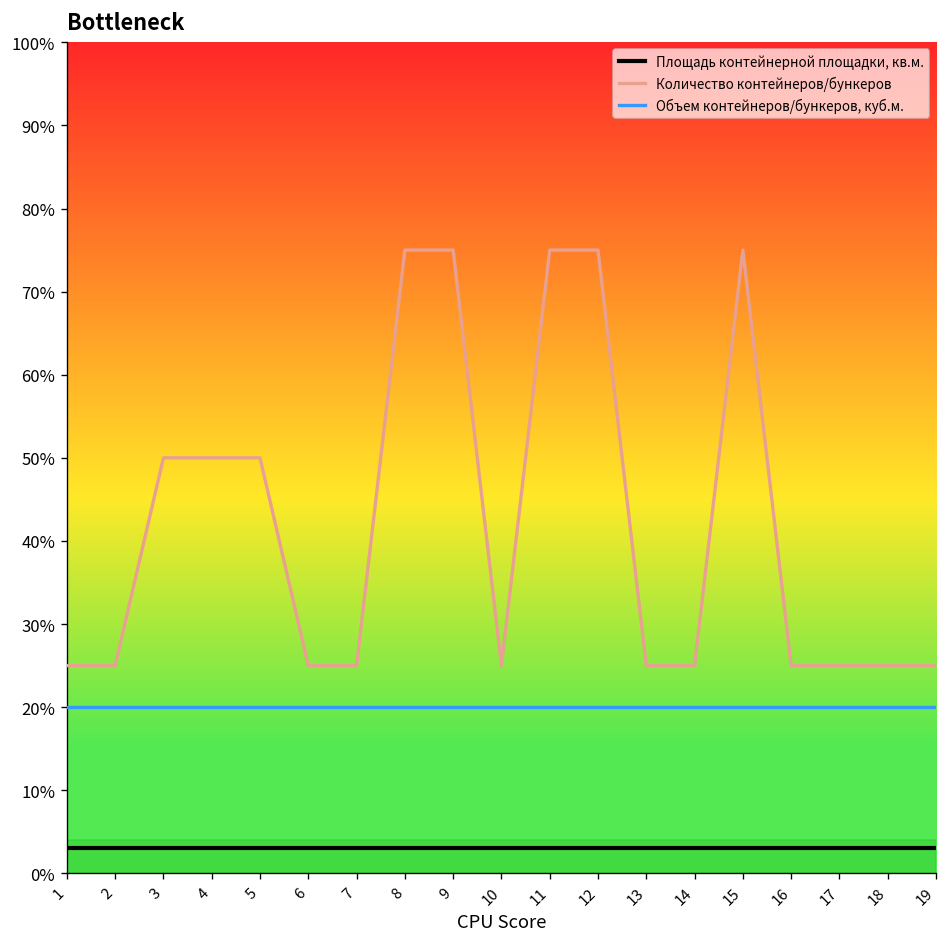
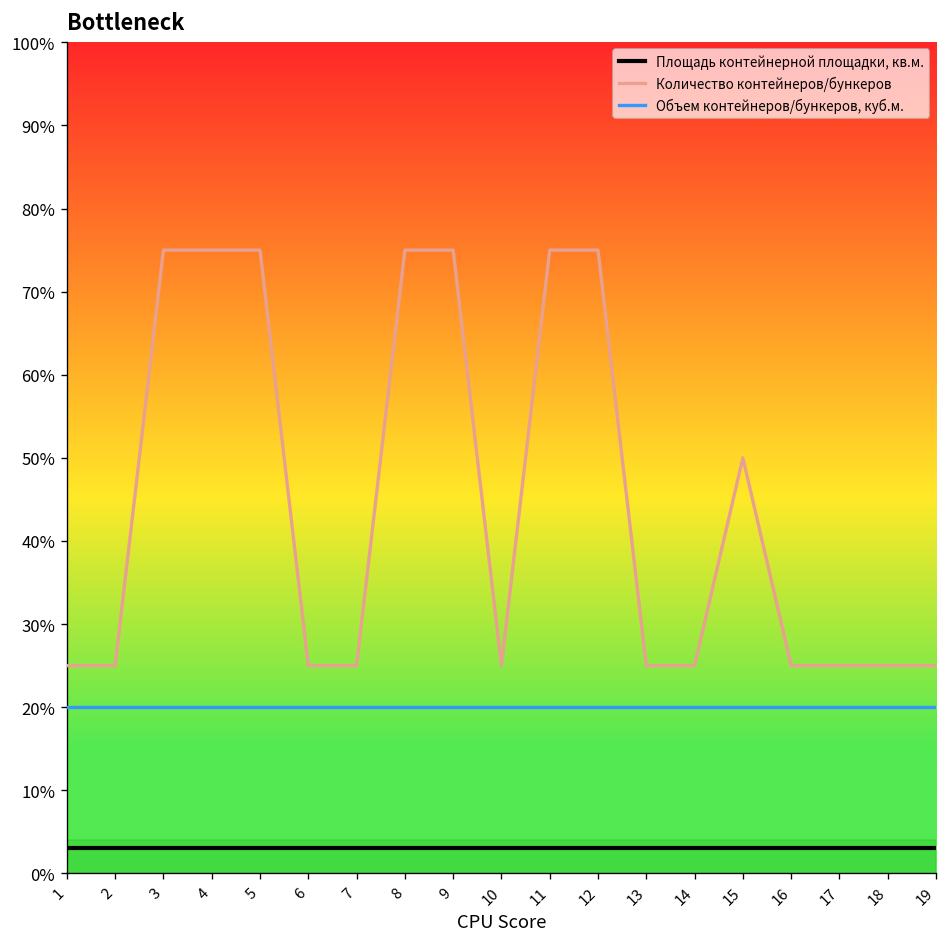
  {
    "Количество контейнеров/бункеров": {
      "1": "25%",
      "2": "25%",
-     "3": "50%",
-     "4": "50%",
-     "5": "50%",
+     "3": "75%",
+     "4": "75%",
+     "5": "75%",
      "6": "25%",
      "7": "25%",
      "8": "75%",
      "9": "75%",
      "10": "25%",
      "11": "75%",
      "12": "75%",
      "13": "25%",
      "14": "25%",
-     "15": "75%",
+     "15": "50%",
      "16": "25%",
      "17": "25%",
      "18": "25%",
      "19": "25%"
    },
    "Объем контейнеров/бункеров, куб.м.": {
      "1": "20%",
      "2": "20%",
      "3": "20%",
      "4": "20%",
      "5": "20%",
      "6": "20%",
      "7": "20%",
      "8": "20%",
      "9": "20%",
      "10": "20%",
      "11": "20%",
      "12": "20%",
      "13": "20%",
      "14": "20%",
      "15": "20%",
      "16": "20%",
      "17": "20%",
      "18": "20%",
      "19": "20%"
    }
  }
